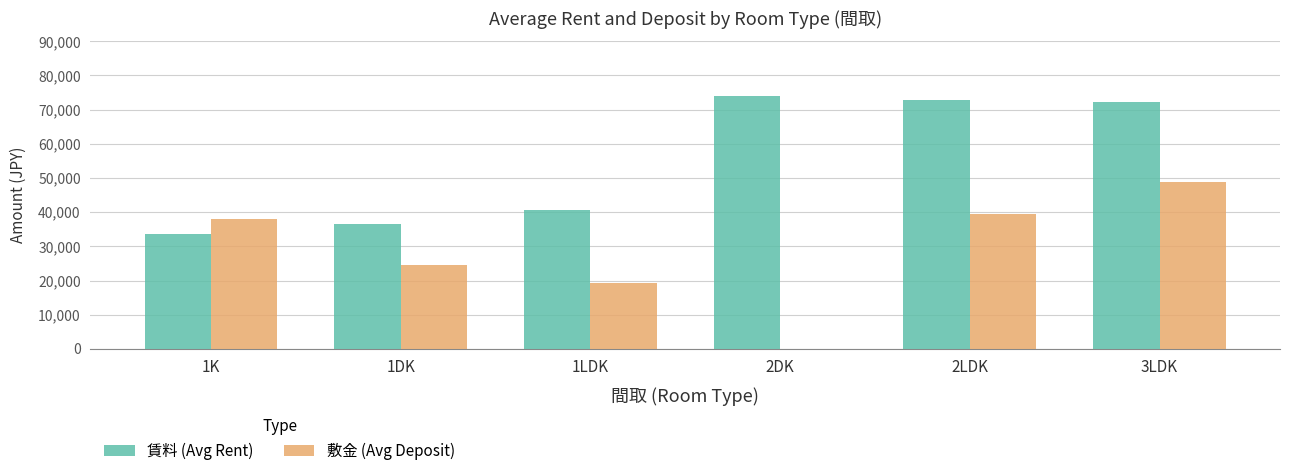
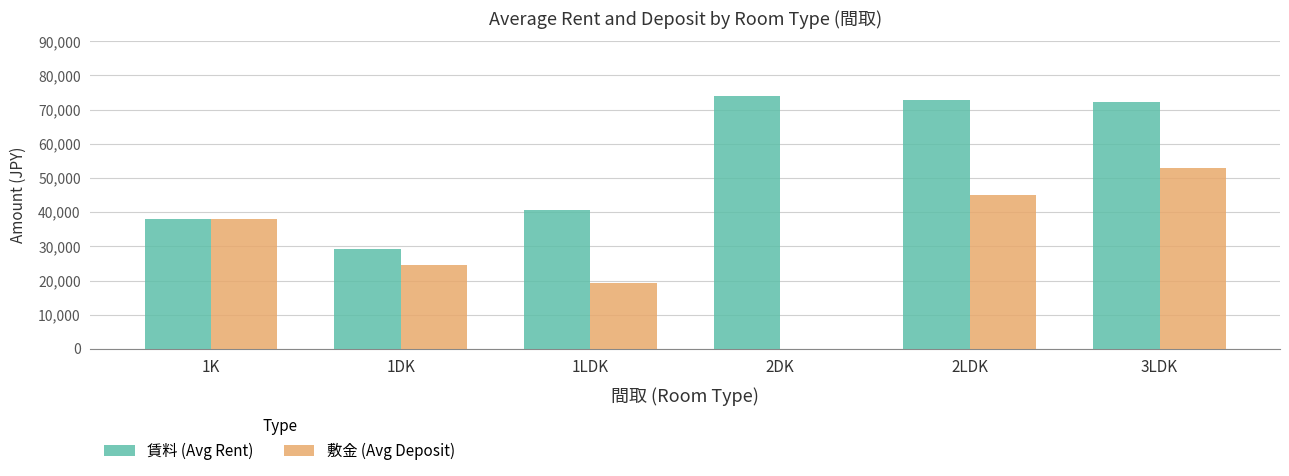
  {
    "賃料 (Avg Rent)": {
-     "1K": "34,000",
-     "1DK": "36,000",
+     "1K": "38,000",
+     "1DK": "29,000",
      "1LDK": "41,000",
      "2DK": "74,000",
      "2LDK": "73,000",
      "3LDK": "72,000"
    },
    "敷金 (Avg Deposit)": {
      "1K": "38,000",
      "1DK": "25,000",
      "1LDK": "19,000",
      "2DK": "0",
-     "2LDK": "40,000",
-     "3LDK": "49,000"
+     "2LDK": "45,000",
+     "3LDK": "53,000"
    }
  }
